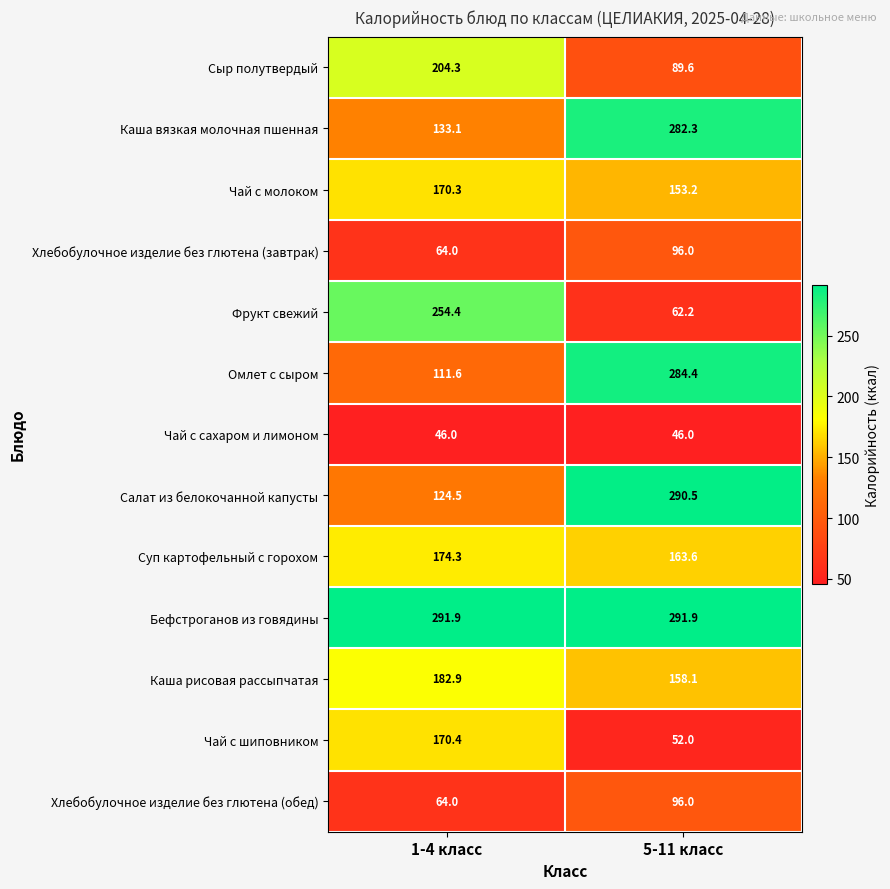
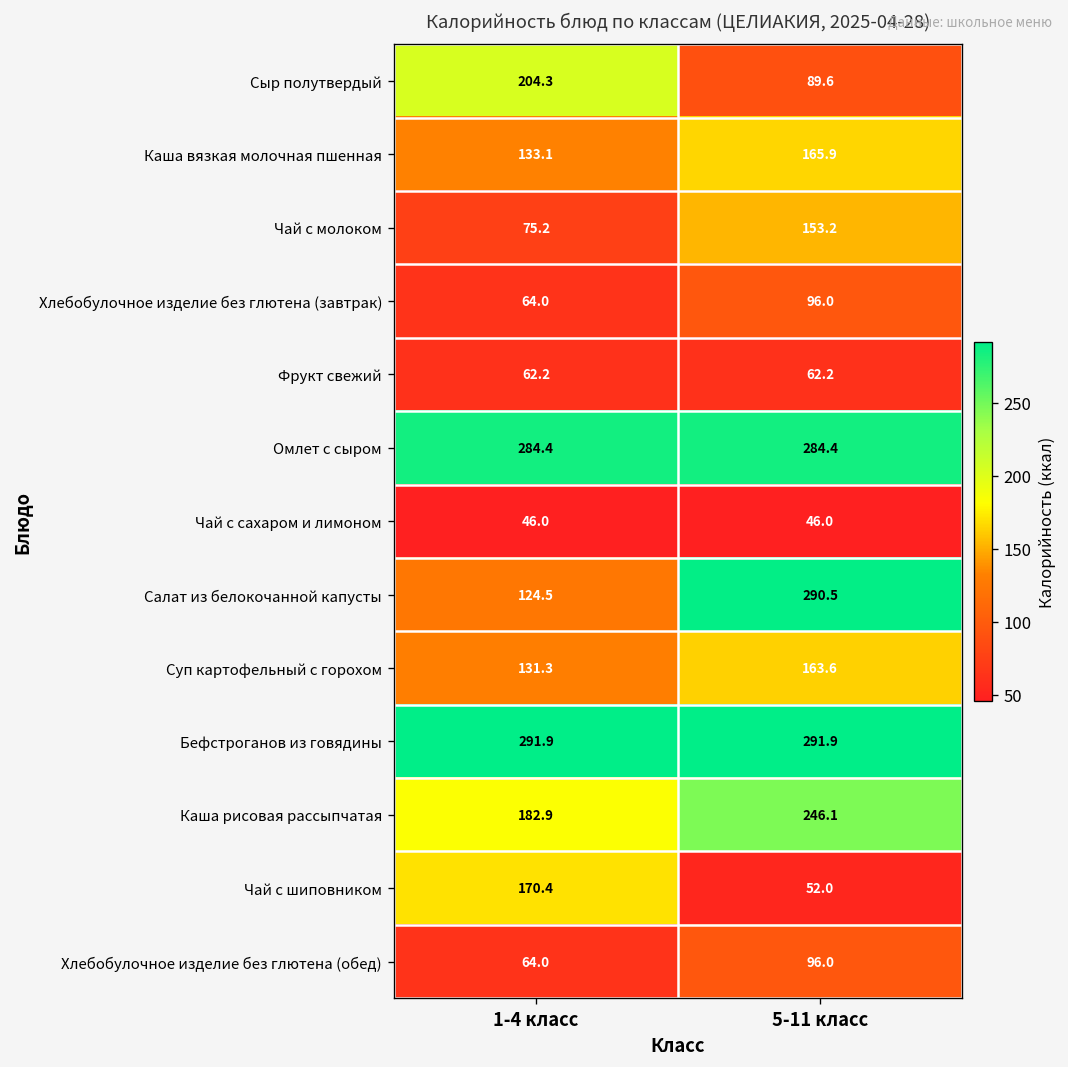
  {
    "Сыр полутвердый": {
      "1-4 класс": 204.3,
      "5-11 класс": 89.6
    },
    "Каша вязкая молочная пшенная": {
      "1-4 класс": 133.1,
-     "5-11 класс": 282.3
+     "5-11 класс": 165.9
    },
    "Чай с молоком": {
-     "1-4 класс": 170.3,
+     "1-4 класс": 75.2,
      "5-11 класс": 153.2
    },
    "Хлебобулочное изделие без глютена (завтрак)": {
      "1-4 класс": 64.0,
      "5-11 класс": 96.0
    },
    "Фрукт свежий": {
-     "1-4 класс": 254.4,
+     "1-4 класс": 62.2,
      "5-11 класс": 62.2
    },
    "Омлет с сыром": {
-     "1-4 класс": 111.6,
+     "1-4 класс": 284.4,
      "5-11 класс": 284.4
    },
    "Чай с сахаром и лимоном": {
      "1-4 класс": 46.0,
      "5-11 класс": 46.0
    },
    "Салат из белокочанной капусты": {
      "1-4 класс": 124.5,
      "5-11 класс": 290.5
    },
    "Суп картофельный с горохом": {
-     "1-4 класс": 174.3,
+     "1-4 класс": 131.3,
      "5-11 класс": 163.6
    },
    "Бефстроганов из говядины": {
      "1-4 класс": 291.9,
      "5-11 класс": 291.9
    },
    "Каша рисовая рассыпчатая": {
      "1-4 класс": 182.9,
-     "5-11 класс": 158.1
+     "5-11 класс": 246.1
    },
    "Чай с шиповником": {
      "1-4 класс": 170.4,
      "5-11 класс": 52.0
    },
    "Хлебобулочное изделие без глютена (обед)": {
      "1-4 класс": 64.0,
      "5-11 класс": 96.0
    }
  }
